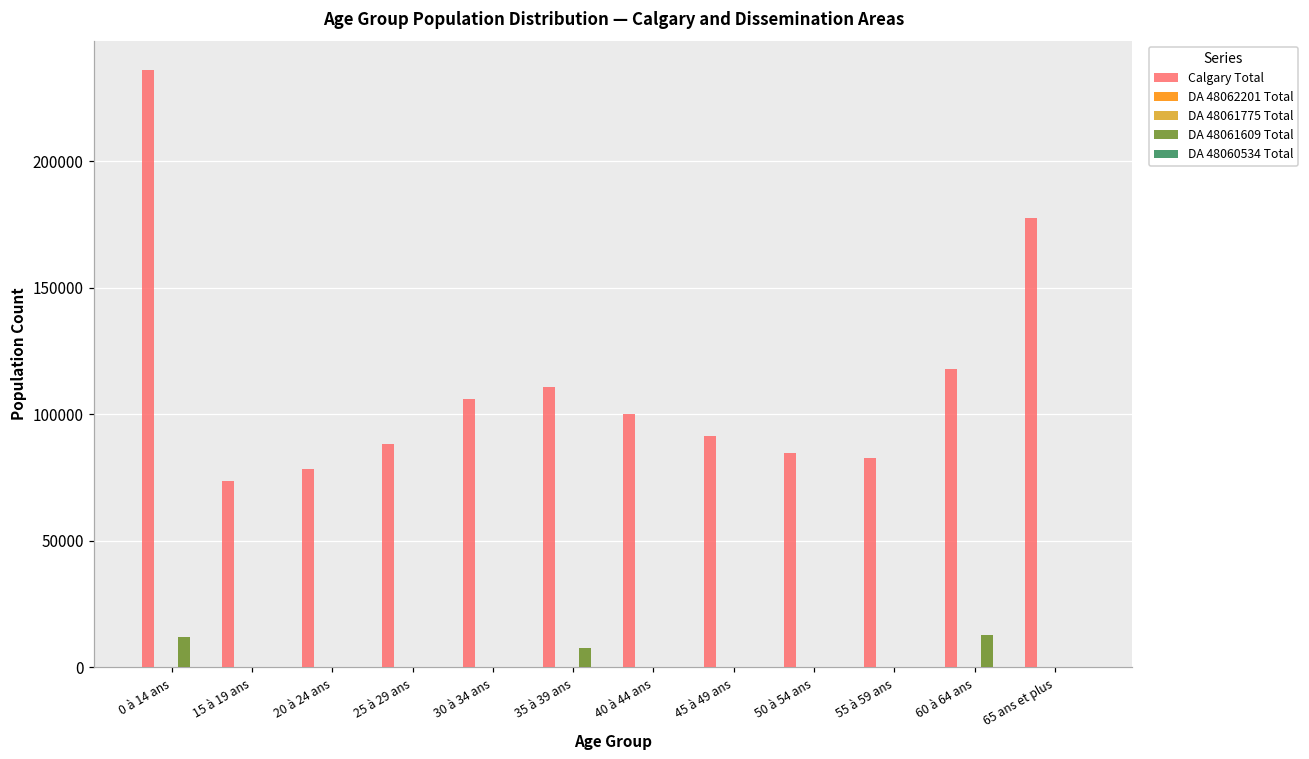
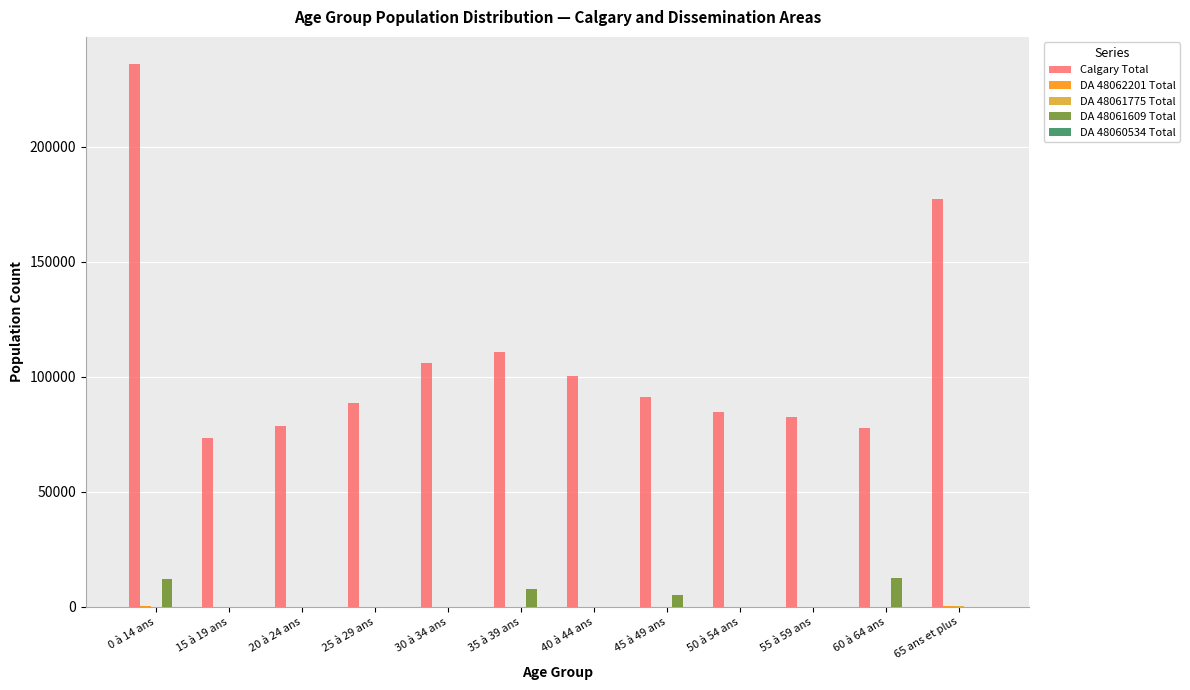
  {
    "Calgary Total": {
      "0 à 14 ans": 236000,
      "15 à 19 ans": 73000,
      "20 à 24 ans": 78000,
      "25 à 29 ans": 88000,
      "30 à 34 ans": 106000,
      "35 à 39 ans": 111000,
      "40 à 44 ans": 100000,
      "45 à 49 ans": 91000,
      "50 à 54 ans": 85000,
      "55 à 59 ans": 83000,
-     "60 à 64 ans": 118000,
+     "60 à 64 ans": 78000,
      "65 ans et plus": 177000
    },
    "DA 48061609 Total": {
      "0 à 14 ans": 12000,
      "35 à 39 ans": 8000,
-     "45 à 49 ans": 0,
+     "45 à 49 ans": 5000,
      "60 à 64 ans": 13000
    }
  }
